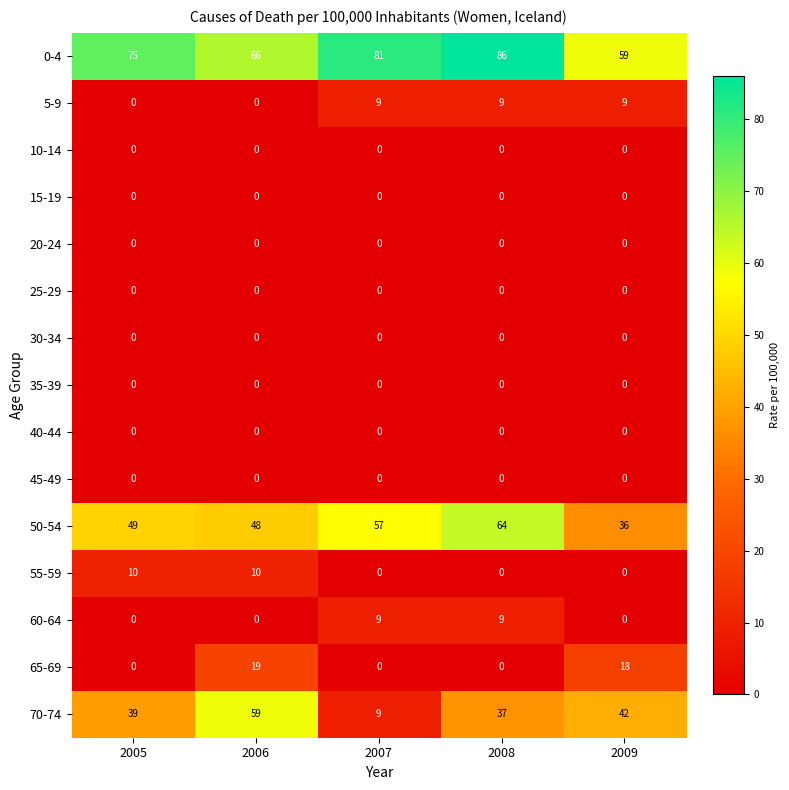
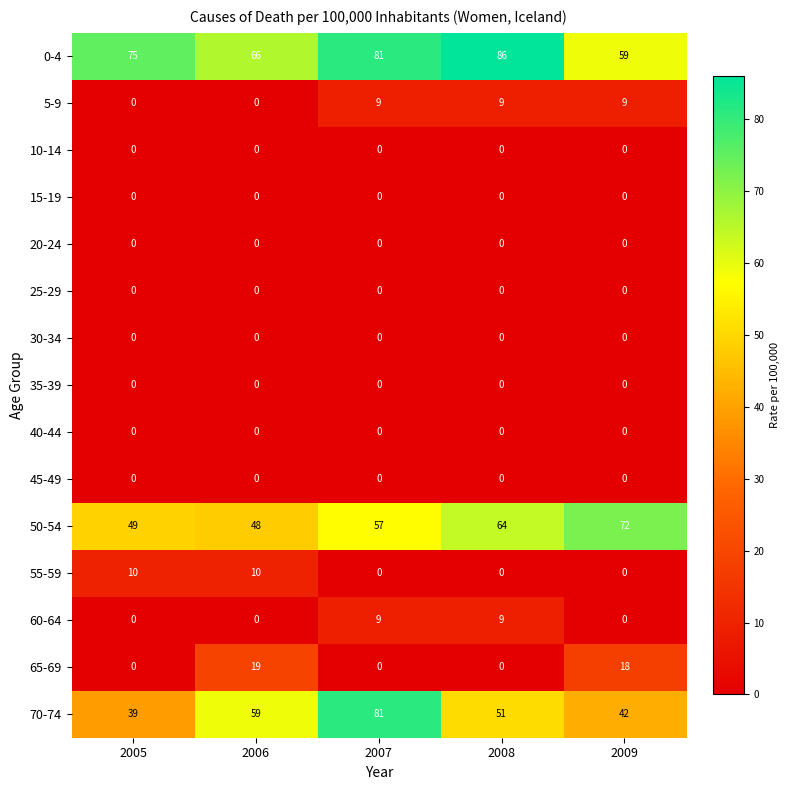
  {
    "0-4": {
      "2005": 75,
      "2006": 66,
      "2007": 81,
      "2008": 86,
      "2009": 59
    },
    "5-9": {
      "2005": 0,
      "2006": 0,
      "2007": 9,
      "2008": 9,
      "2009": 9
    },
    "10-14": {
      "2005": 0,
      "2006": 0,
      "2007": 0,
      "2008": 0,
      "2009": 0
    },
    "15-19": {
      "2005": 0,
      "2006": 0,
      "2007": 0,
      "2008": 0,
      "2009": 0
    },
    "20-24": {
      "2005": 0,
      "2006": 0,
      "2007": 0,
      "2008": 0,
      "2009": 0
    },
    "25-29": {
      "2005": 0,
      "2006": 0,
      "2007": 0,
      "2008": 0,
      "2009": 0
    },
    "30-34": {
      "2005": 0,
      "2006": 0,
      "2007": 0,
      "2008": 0,
      "2009": 0
    },
    "35-39": {
      "2005": 0,
      "2006": 0,
      "2007": 0,
      "2008": 0,
      "2009": 0
    },
    "40-44": {
      "2005": 0,
      "2006": 0,
      "2007": 0,
      "2008": 0,
      "2009": 0
    },
    "45-49": {
      "2005": 0,
      "2006": 0,
      "2007": 0,
      "2008": 0,
      "2009": 0
    },
    "50-54": {
      "2005": 49,
      "2006": 48,
      "2007": 57,
      "2008": 64,
-     "2009": 36
+     "2009": 72
    },
    "55-59": {
      "2005": 10,
      "2006": 10,
      "2007": 0,
      "2008": 0,
      "2009": 0
    },
    "60-64": {
      "2005": 0,
      "2006": 0,
      "2007": 9,
      "2008": 9,
      "2009": 0
    },
    "65-69": {
      "2005": 0,
      "2006": 19,
      "2007": 0,
      "2008": 0,
      "2009": 18
    },
    "70-74": {
      "2005": 39,
      "2006": 59,
-     "2007": 9,
-     "2008": 37,
+     "2007": 81,
+     "2008": 51,
      "2009": 42
    }
  }
